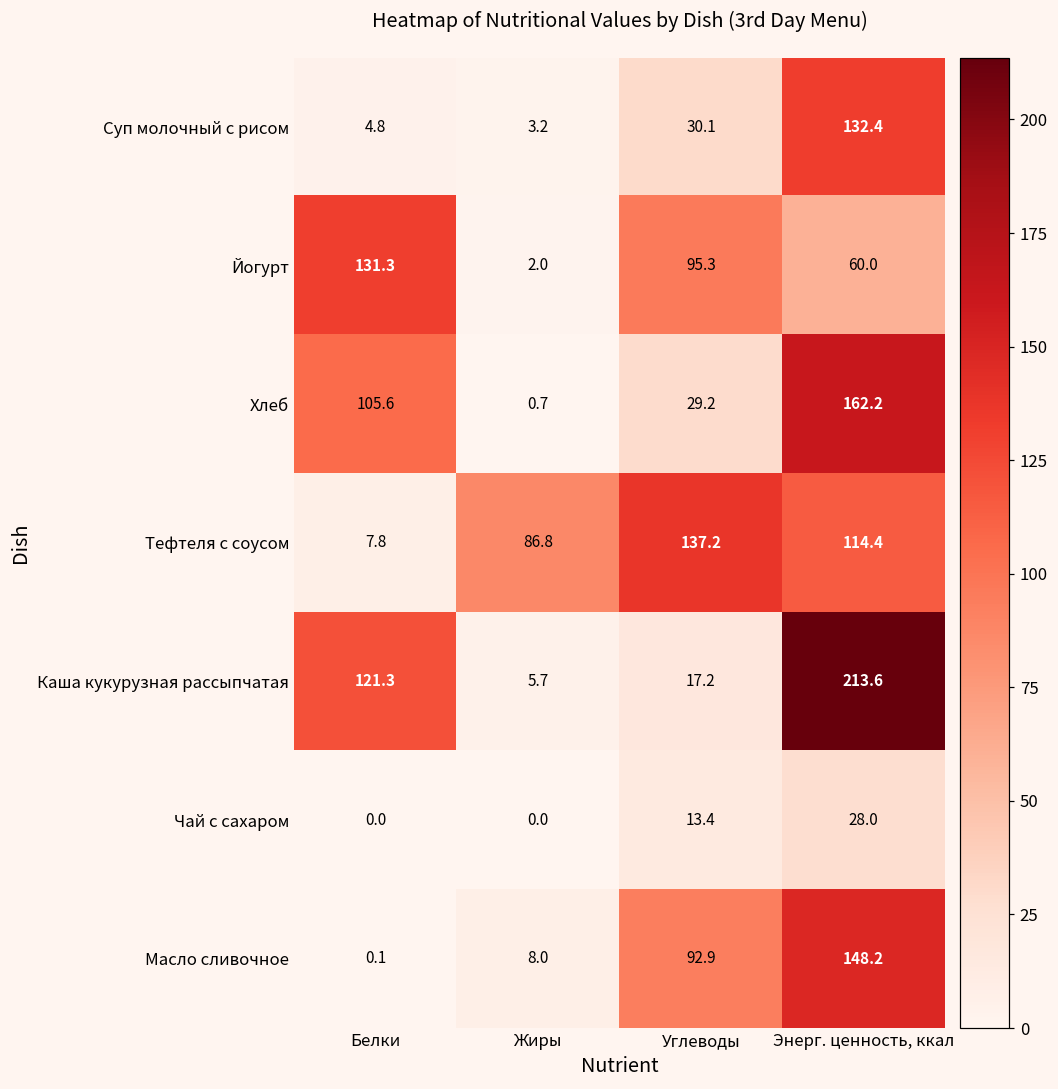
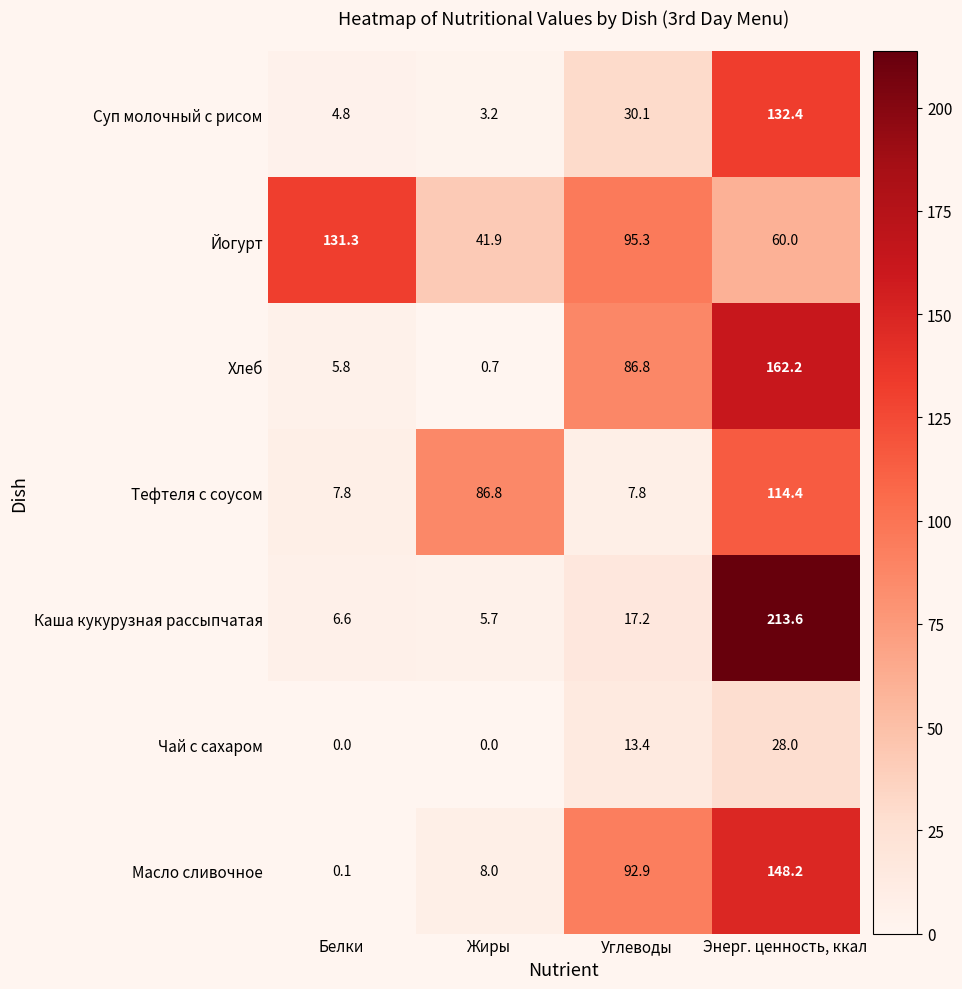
  {
    "Суп молочный с рисом": {
      "Белки": 4.8,
      "Жиры": 3.2,
      "Углеводы": 30.1,
      "Энерг. ценность, ккал": 132.4
    },
    "Йогурт": {
      "Белки": 131.3,
-     "Жиры": 2.0,
+     "Жиры": 41.9,
      "Углеводы": 95.3,
      "Энерг. ценность, ккал": 60.0
    },
    "Хлеб": {
-     "Белки": 105.6,
+     "Белки": 5.8,
      "Жиры": 0.7,
-     "Углеводы": 29.2,
+     "Углеводы": 86.8,
      "Энерг. ценность, ккал": 162.2
    },
    "Тефтеля с соусом": {
      "Белки": 7.8,
      "Жиры": 86.8,
-     "Углеводы": 137.2,
+     "Углеводы": 7.8,
      "Энерг. ценность, ккал": 114.4
    },
    "Каша кукурузная рассыпчатая": {
-     "Белки": 121.3,
+     "Белки": 6.6,
      "Жиры": 5.7,
      "Углеводы": 17.2,
      "Энерг. ценность, ккал": 213.6
    },
    "Чай с сахаром": {
      "Белки": 0.0,
      "Жиры": 0.0,
      "Углеводы": 13.4,
      "Энерг. ценность, ккал": 28.0
    },
    "Масло сливочное": {
      "Белки": 0.1,
      "Жиры": 8.0,
      "Углеводы": 92.9,
      "Энерг. ценность, ккал": 148.2
    }
  }
